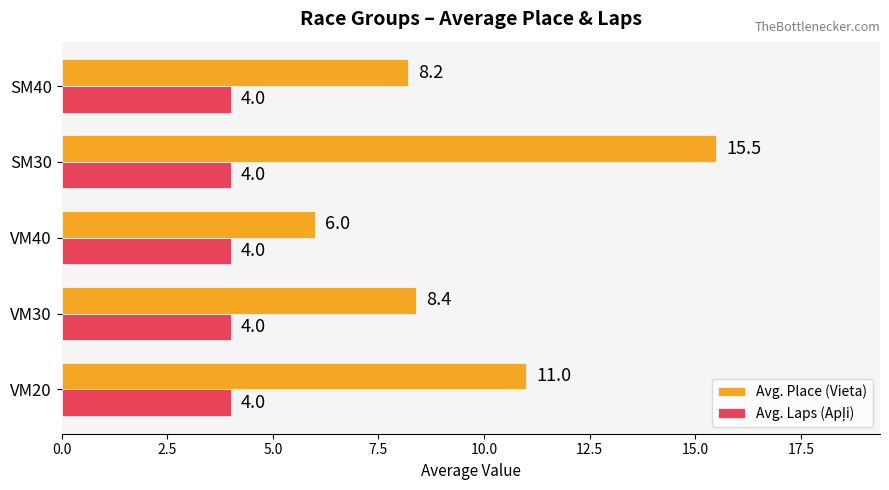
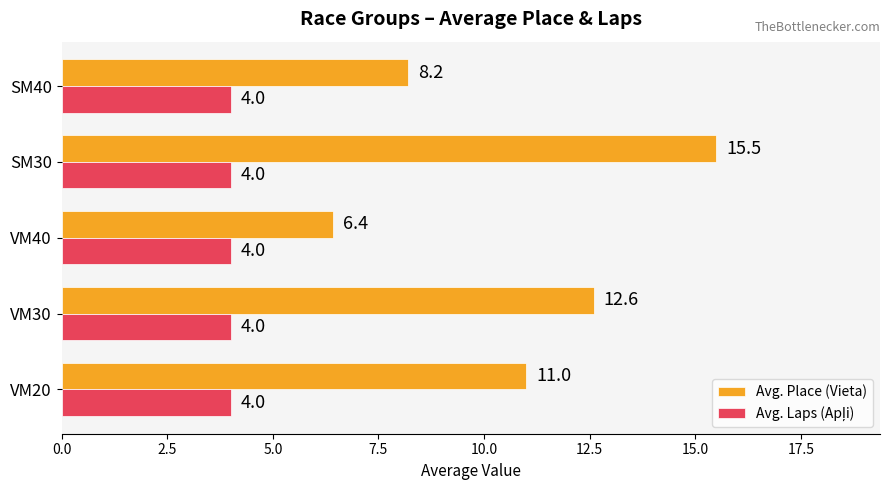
  {
    "Avg. Place (Vieta)": {
      "SM40": 8.2,
      "SM30": 15.5,
-     "VM40": 6.0,
-     "VM30": 8.4,
+     "VM40": 6.4,
+     "VM30": 12.6,
      "VM20": 11.0
    },
    "Avg. Laps (Apļi)": {
      "SM40": 4.0,
      "SM30": 4.0,
      "VM40": 4.0,
      "VM30": 4.0,
      "VM20": 4.0
    }
  }
